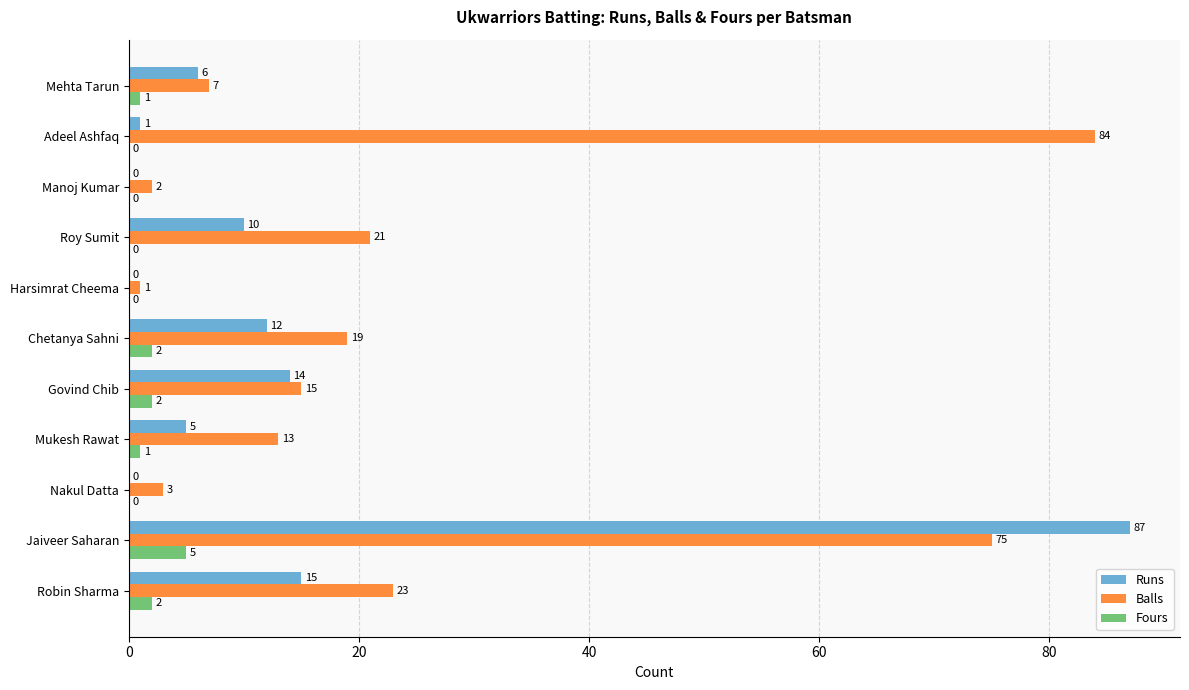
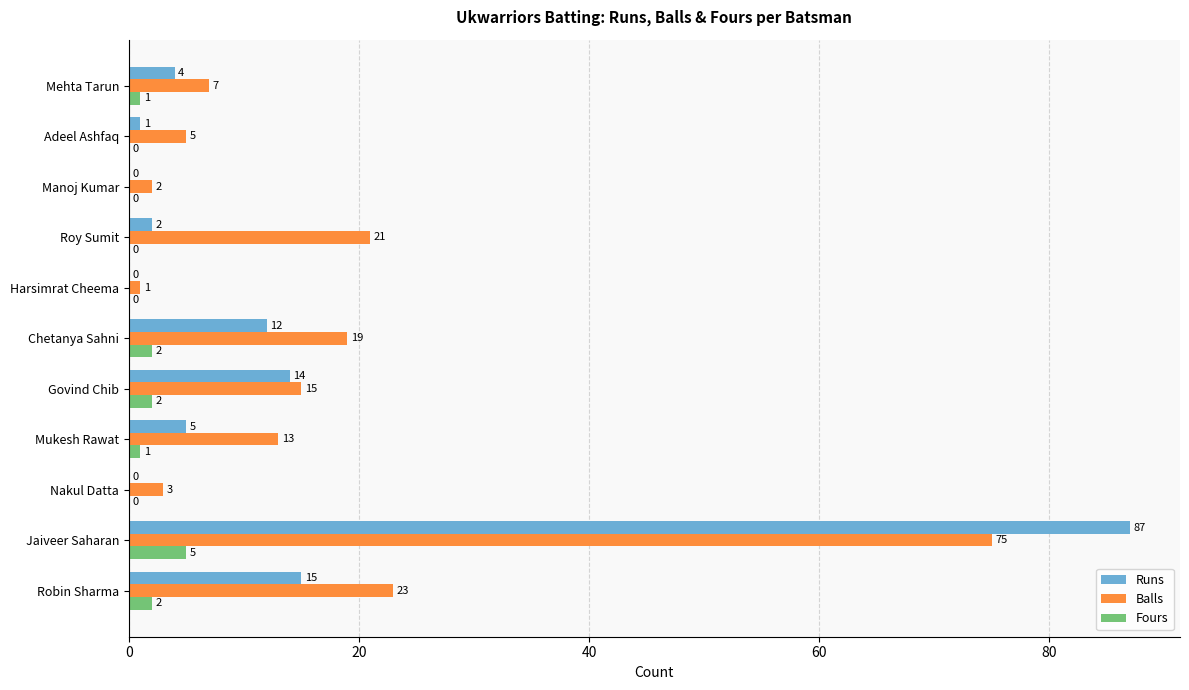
  {
    "Runs": {
-     "Mehta Tarun": 6,
+     "Mehta Tarun": 4,
      "Adeel Ashfaq": 1,
      "Manoj Kumar": 0,
-     "Roy Sumit": 10,
+     "Roy Sumit": 2,
      "Harsimrat Cheema": 0,
      "Chetanya Sahni": 12,
      "Govind Chib": 14,
      "Mukesh Rawat": 5,
      "Nakul Datta": 0,
      "Jaiveer Saharan": 87,
      "Robin Sharma": 15
    },
    "Balls": {
      "Mehta Tarun": 7,
-     "Adeel Ashfaq": 84,
+     "Adeel Ashfaq": 5,
      "Manoj Kumar": 2,
      "Roy Sumit": 21,
      "Harsimrat Cheema": 1,
      "Chetanya Sahni": 19,
      "Govind Chib": 15,
      "Mukesh Rawat": 13,
      "Nakul Datta": 3,
      "Jaiveer Saharan": 75,
      "Robin Sharma": 23
    },
    "Fours": {
      "Mehta Tarun": 1,
      "Adeel Ashfaq": 0,
      "Manoj Kumar": 0,
      "Roy Sumit": 0,
      "Harsimrat Cheema": 0,
      "Chetanya Sahni": 2,
      "Govind Chib": 2,
      "Mukesh Rawat": 1,
      "Nakul Datta": 0,
      "Jaiveer Saharan": 5,
      "Robin Sharma": 2
    }
  }
